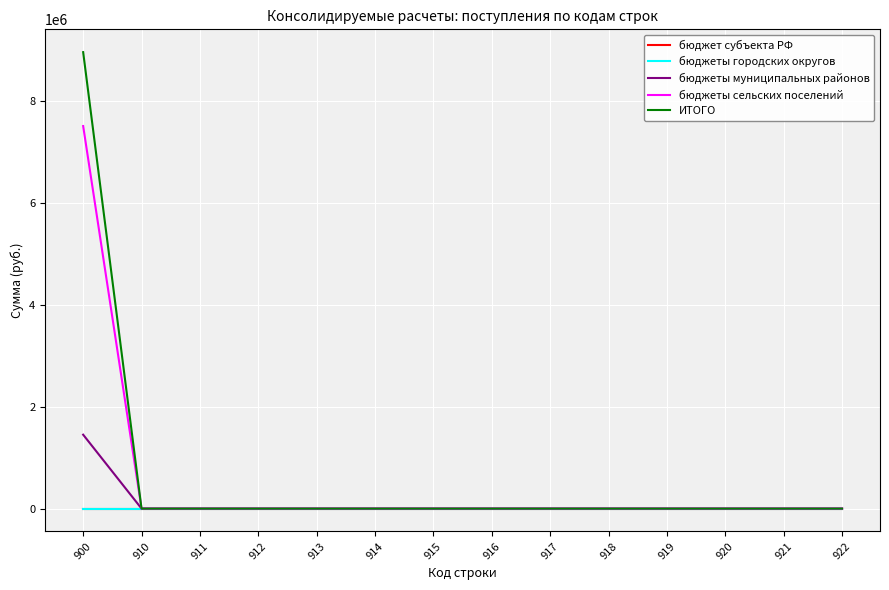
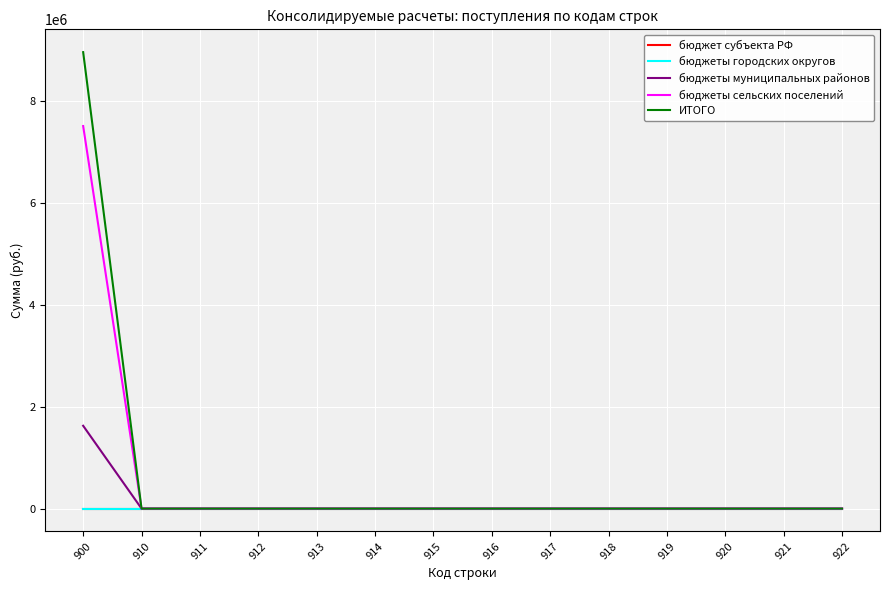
  {
    "бюджеты городских округов": {
      "900": 0
    },
    "бюджеты муниципальных районов": {
-     "900": 1500000
+     "900": 1600000
    },
    "бюджеты сельских поселений": {
      "900": 7500000
    },
    "ИТОГО": {
      "900": 9000000
    }
  }
